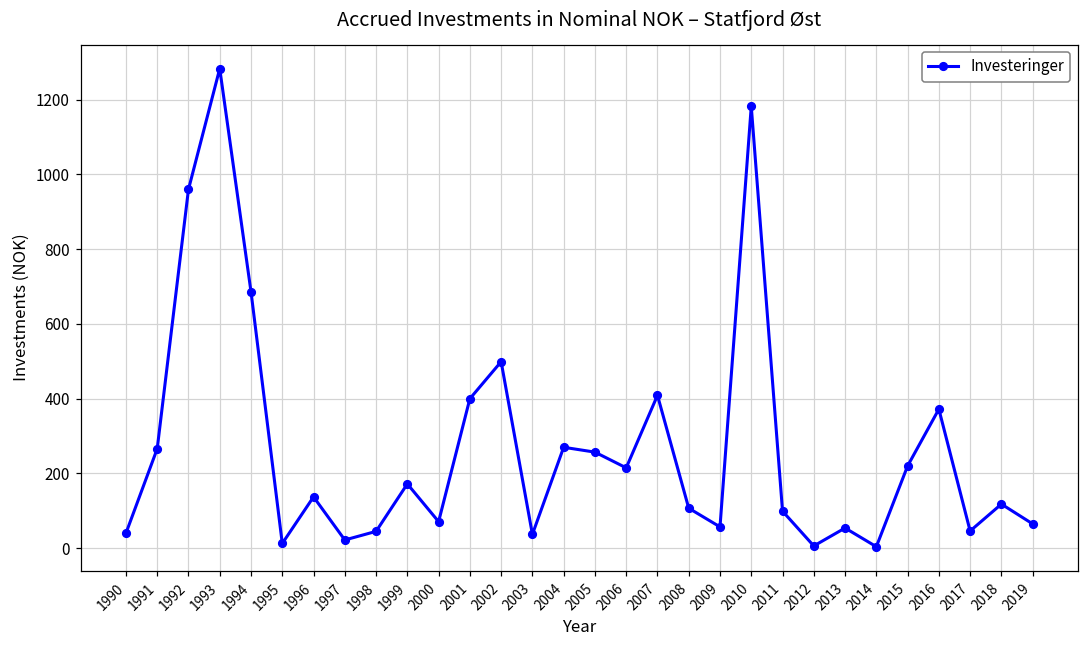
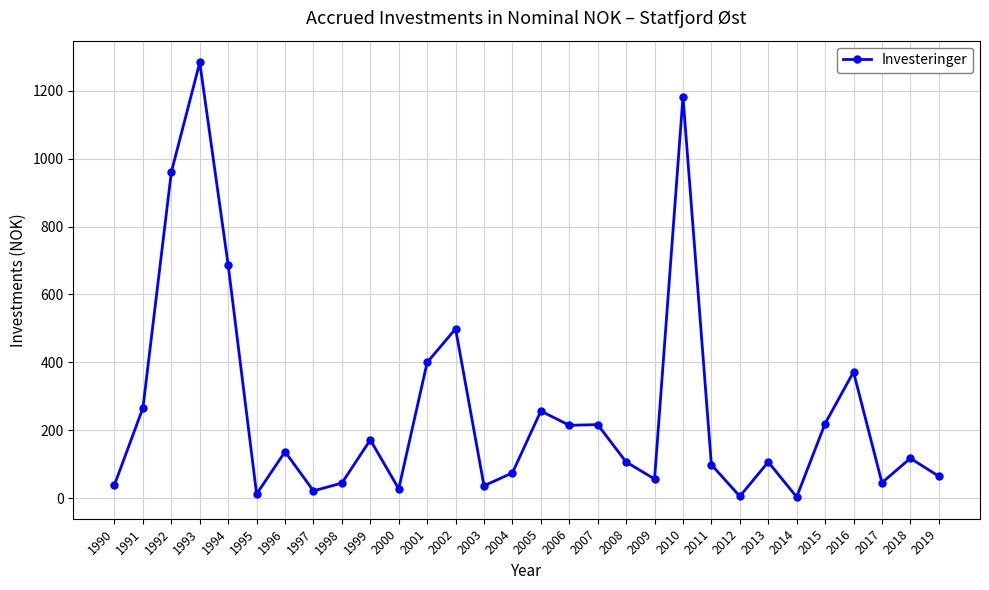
  {
    "1990": 40,
    "1991": 270,
    "1992": 960,
    "1993": 1280,
    "1994": 690,
    "1995": 10,
    "1996": 140,
    "1997": 20,
    "1998": 50,
    "1999": 170,
-   "2000": 70,
+   "2000": 30,
    "2001": 400,
    "2002": 500,
    "2003": 40,
-   "2004": 270,
+   "2004": 80,
    "2005": 260,
    "2006": 220,
-   "2007": 410,
+   "2007": 220,
    "2008": 110,
    "2009": 60,
    "2010": 1180,
    "2011": 100,
    "2012": 10,
-   "2013": 50,
+   "2013": 110,
    "2014": 0,
    "2015": 220,
    "2016": 370,
    "2017": 50,
    "2018": 120,
    "2019": 70
  }
